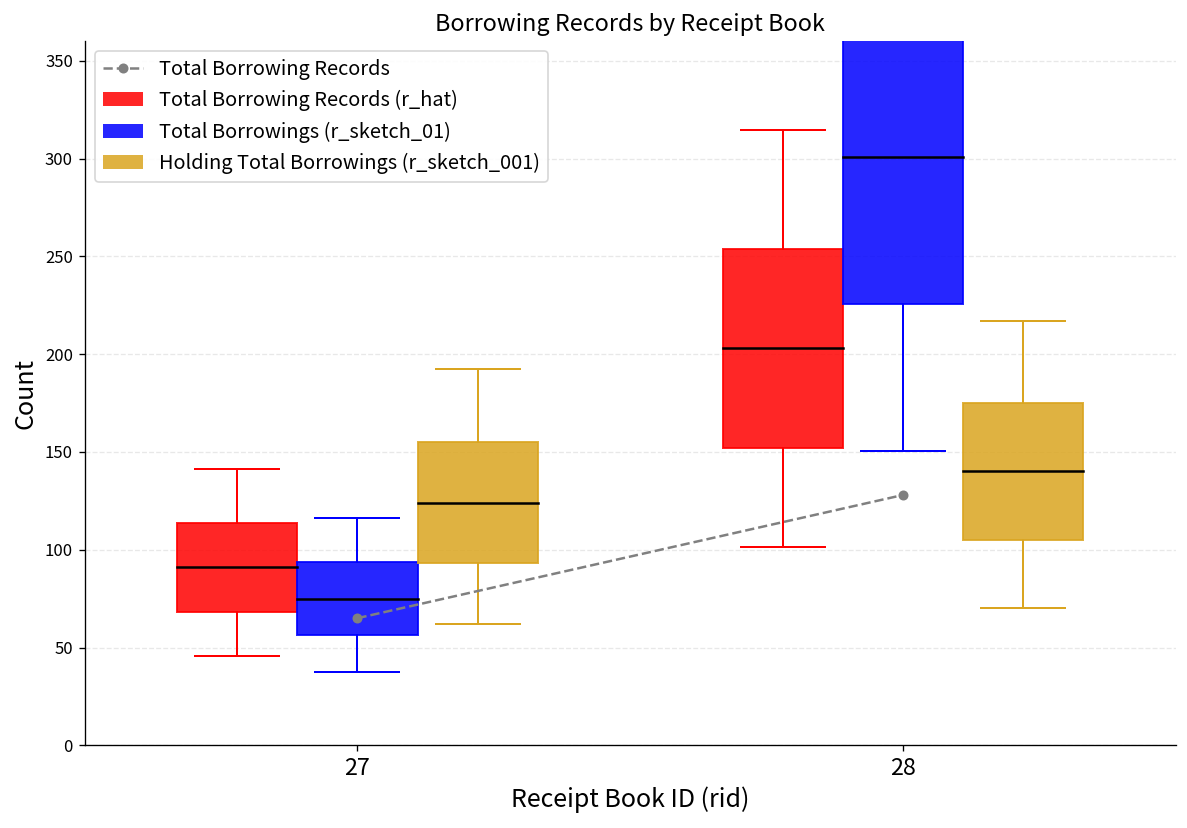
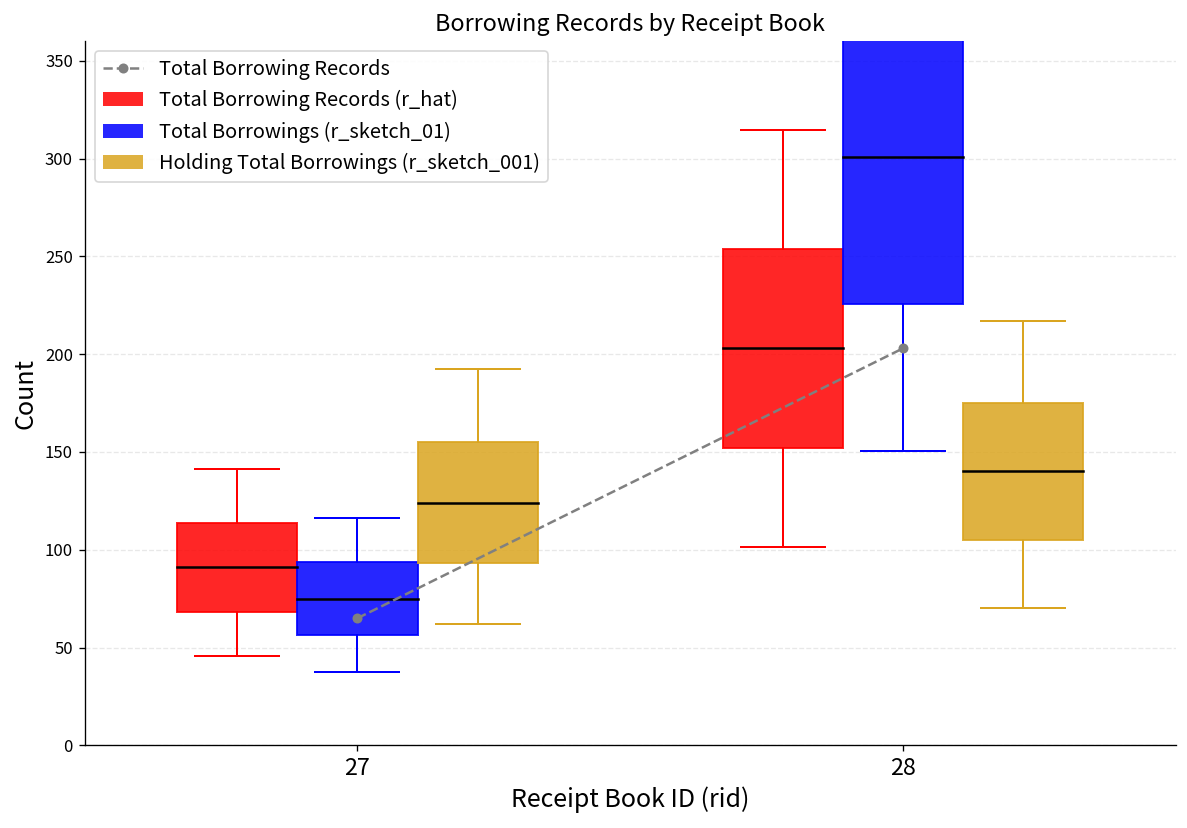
  {
    "Total Borrowing Records": {
-     "28": 128
+     "28": 203
    }
  }
